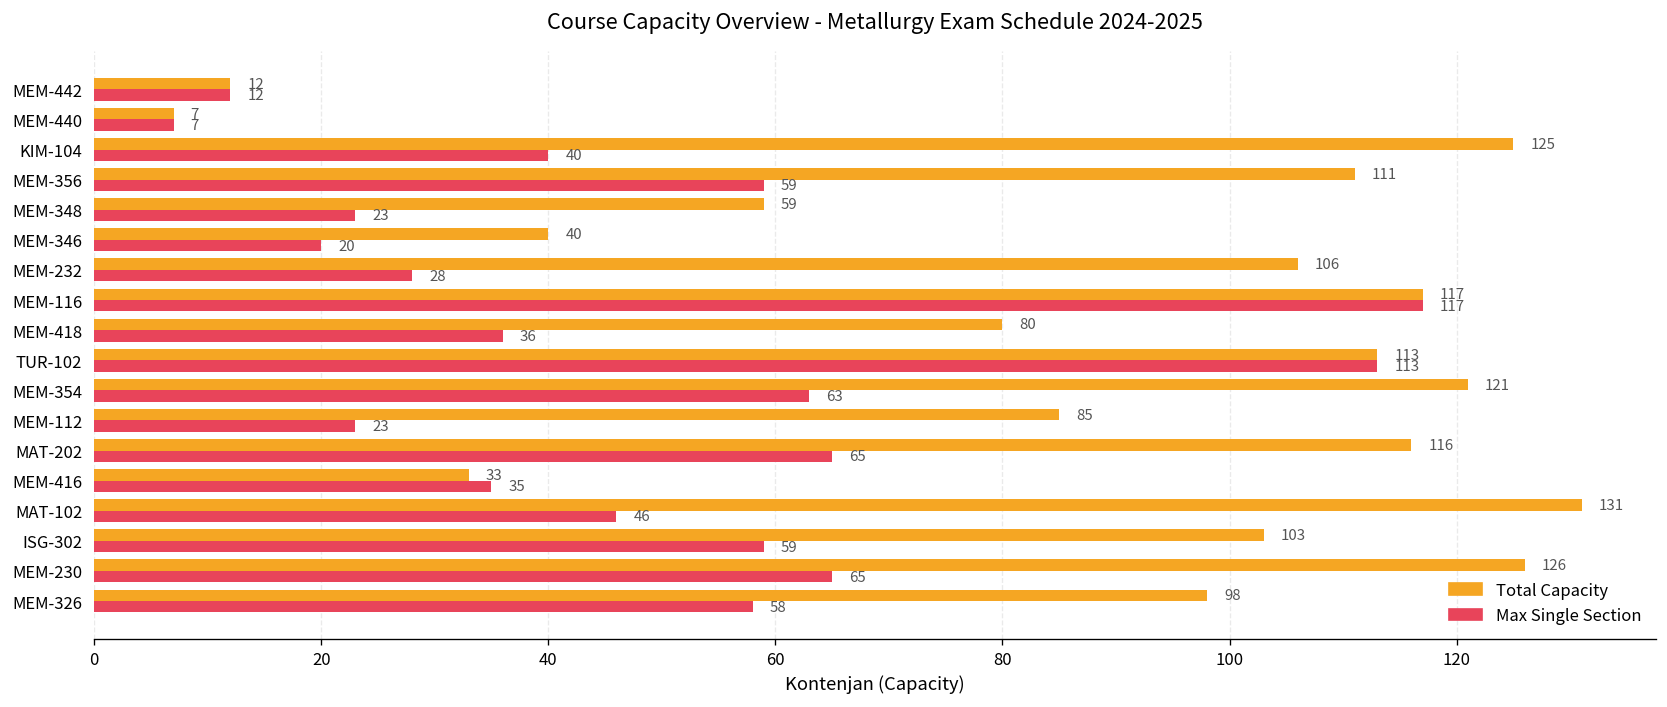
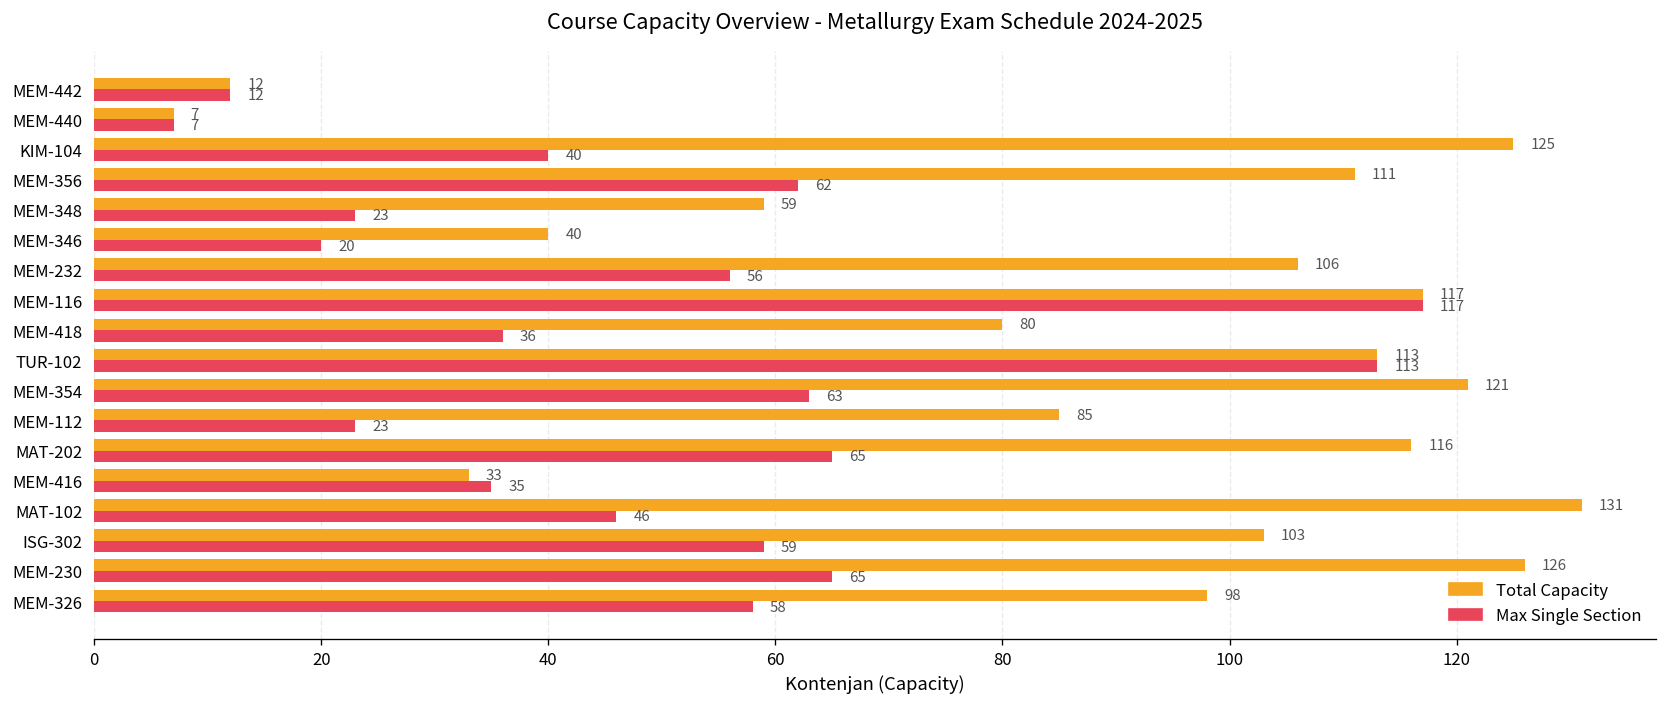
  {
    "Total Capacity": {
      "KIM-104": 125,
      "MEM-356": 111,
      "MEM-348": 59,
      "MEM-346": 40,
      "MEM-232": 106,
      "MEM-418": 80,
      "MEM-354": 121,
      "MEM-112": 85,
      "MAT-202": 116,
      "MEM-416": 33,
      "MAT-102": 131,
      "ISG-302": 103,
      "MEM-230": 126,
      "MEM-326": 98
    },
    "Max Single Section": {
      "KIM-104": 40,
-     "MEM-356": 59,
+     "MEM-356": 62,
      "MEM-348": 23,
      "MEM-346": 20,
-     "MEM-232": 28,
+     "MEM-232": 56,
      "MEM-418": 36,
      "MEM-354": 63,
      "MEM-112": 23,
      "MAT-202": 65,
      "MEM-416": 35,
      "MAT-102": 46,
      "ISG-302": 59,
      "MEM-230": 65,
      "MEM-326": 58
    }
  }
